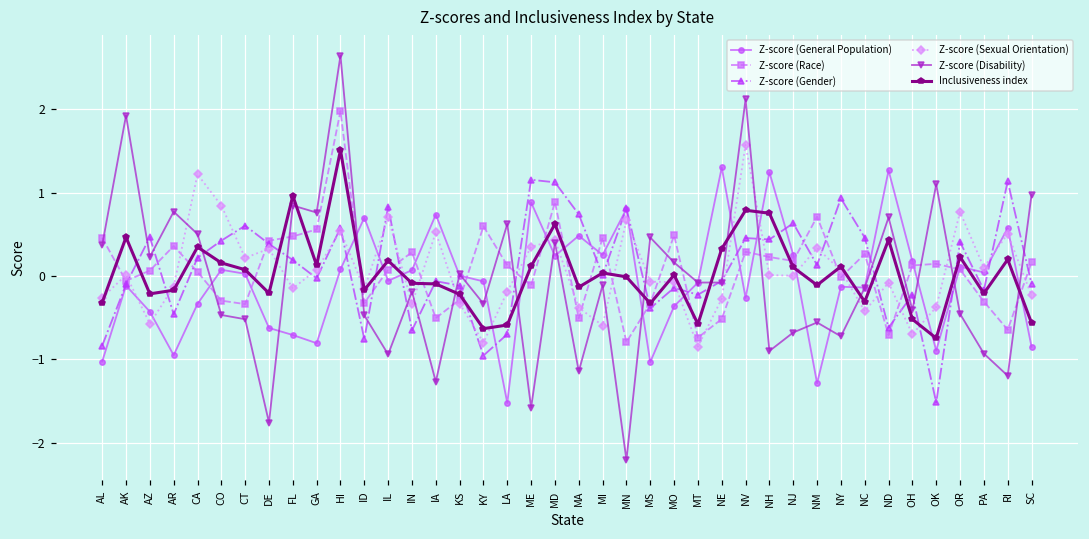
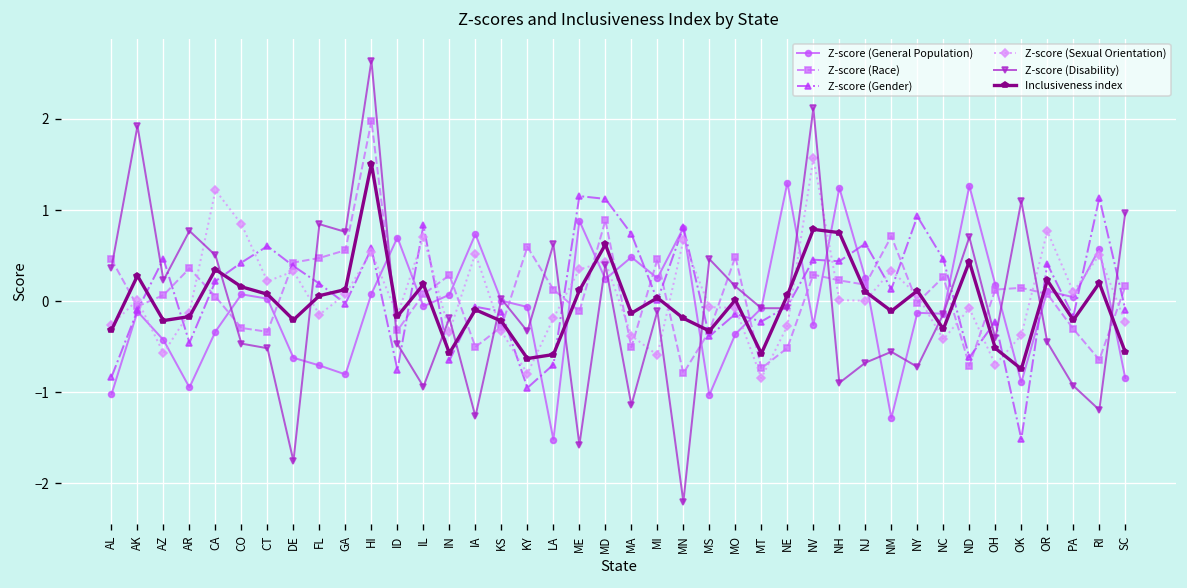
  {
    "Inclusiveness index": {
      "AL": -0.3,
-     "AK": 0.5,
+     "AK": 0.3,
      "AZ": -0.2,
      "AR": -0.2,
      "CA": 0.3,
      "CO": 0.2,
      "CT": 0.1,
      "DE": -0.2,
-     "FL": 1.0,
+     "FL": 0.1,
      "GA": 0.1,
      "HI": 1.5,
      "IL": 0.2,
-     "IN": -0.1,
+     "IN": -0.6,
      "IA": -0.1,
      "KS": -0.2,
      "KY": -0.6,
      "LA": -0.6,
      "ME": 0.1,
      "MD": 0.6,
      "MA": -0.1,
-     "MN": 0.0,
+     "MN": -0.2,
      "MO": 0.0,
      "MT": -0.6,
-     "NE": 0.3,
+     "NE": 0.1,
      "NV": 0.8,
      "NH": 0.8,
      "NJ": 0.1,
      "NM": -0.1,
      "NY": 0.1,
      "NC": -0.3,
      "ND": 0.4,
      "OH": -0.5,
      "OK": -0.7,
      "OR": 0.2,
      "PA": -0.2,
      "RI": 0.2,
      "SC": -0.6
    }
  }
